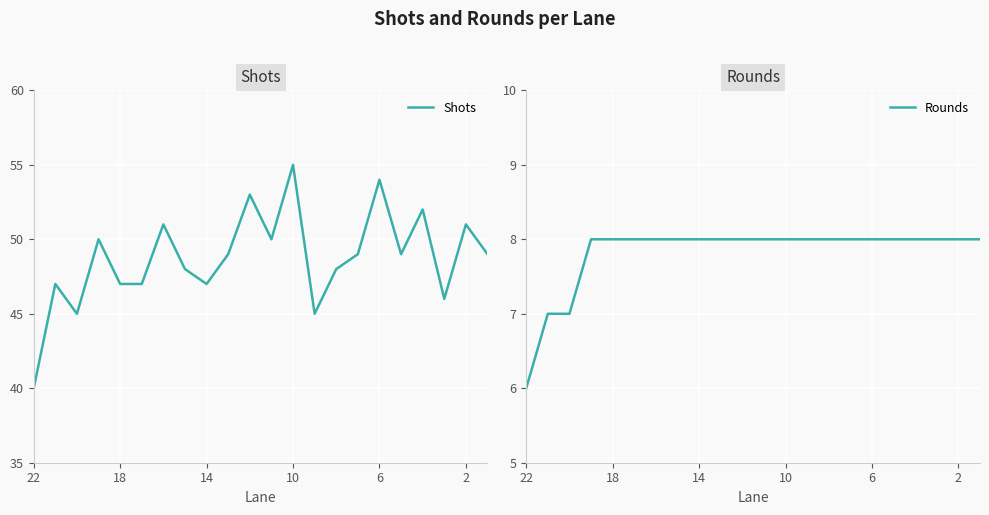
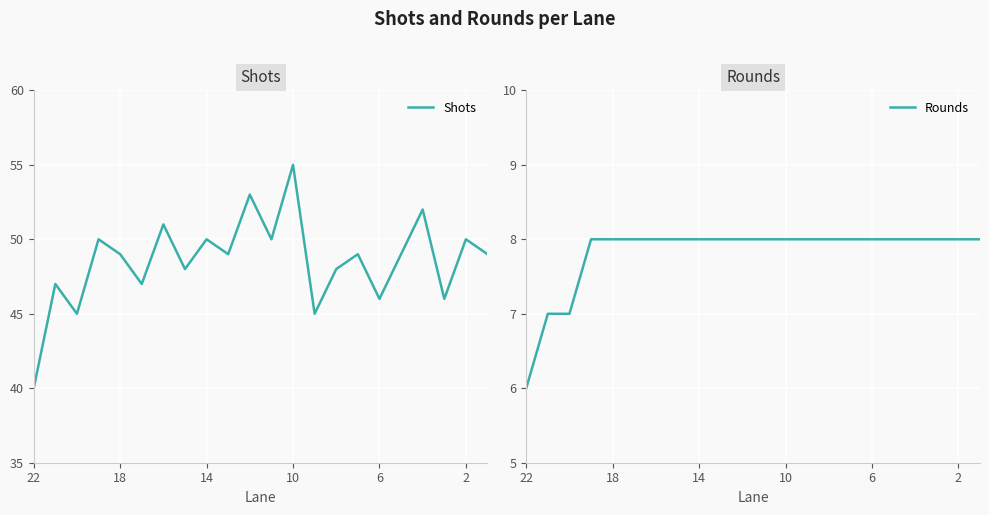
  {
    "Shots": {
      "22": 40,
-     "18": 47,
-     "14": 47,
+     "18": 49,
+     "14": 50,
      "10": 55,
-     "6": 54,
-     "2": 51
+     "6": 46,
+     "2": 50
    },
    "Rounds": {
      "22": 6.0,
      "18": 8.0,
      "14": 8.0,
      "10": 8.0,
      "6": 8.0,
      "2": 8.0
    }
  }
